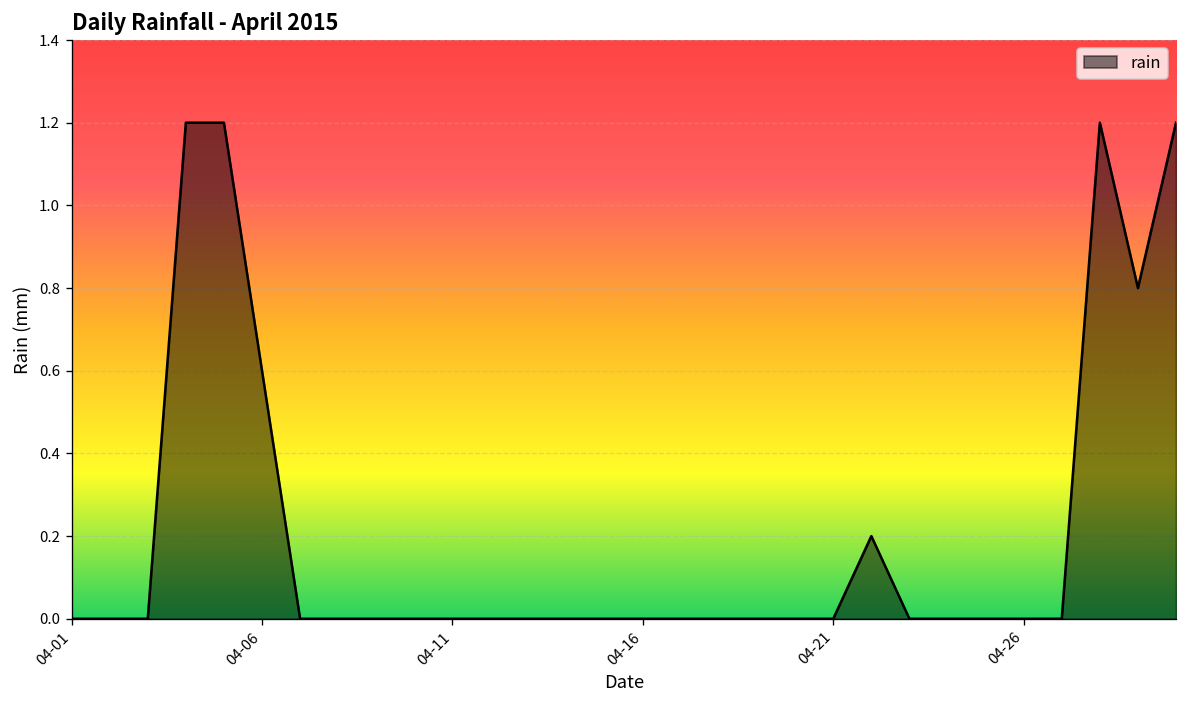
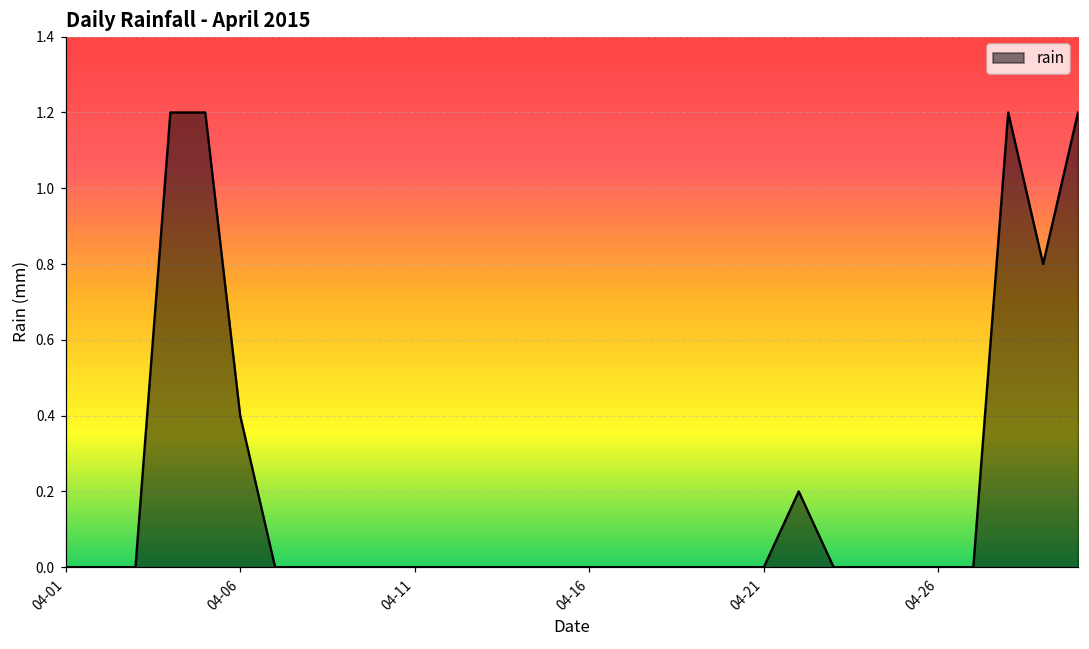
  {
    "04-01": 0.0,
-   "04-06": 0.6,
+   "04-06": 0.4,
    "04-11": 0.0,
    "04-16": 0.0,
    "04-21": 0.0,
    "04-26": 0.0
  }
